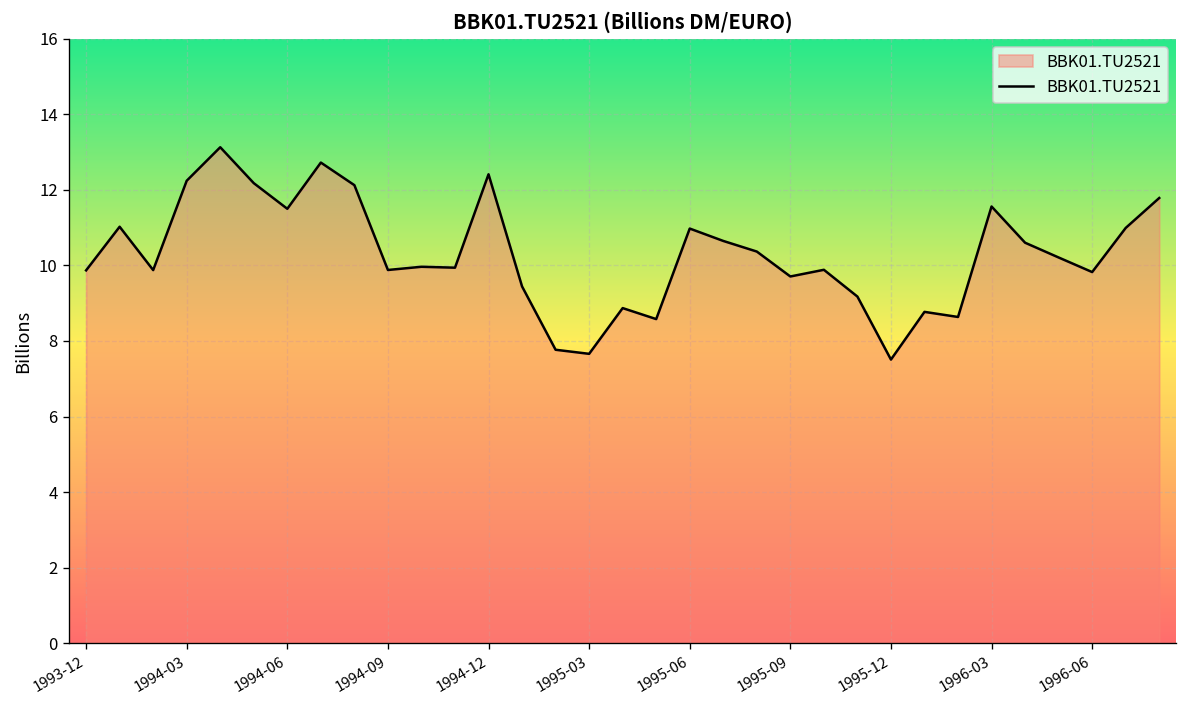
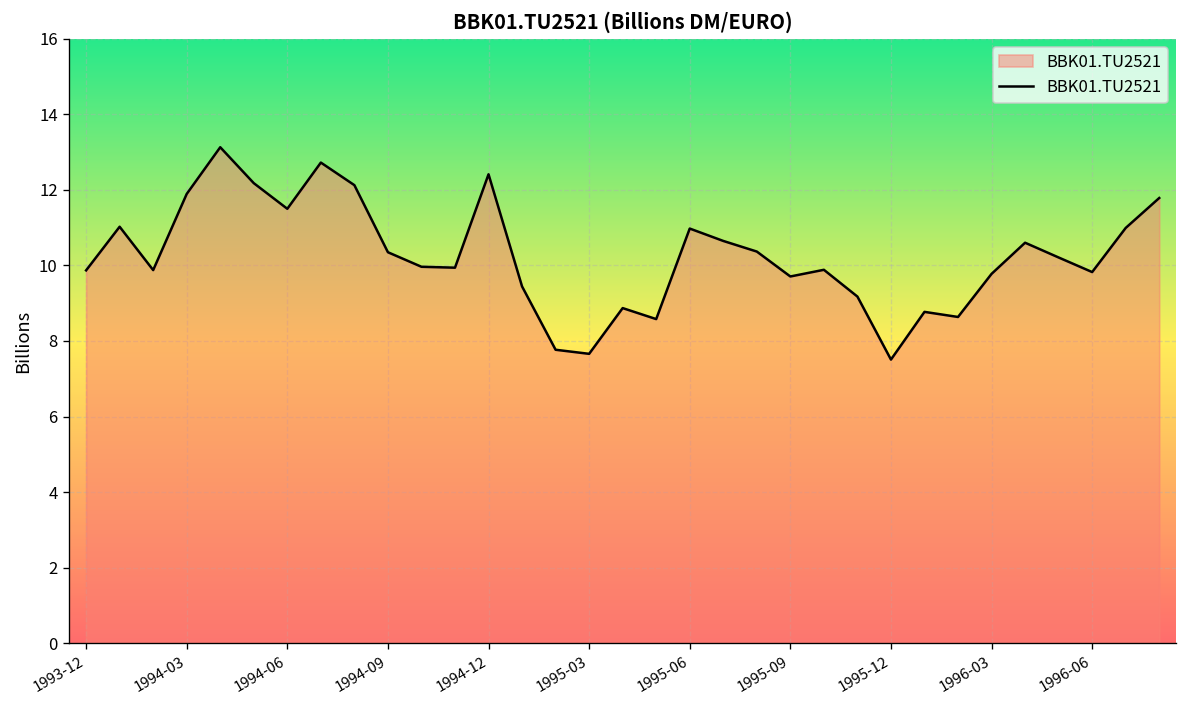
  {
    "1993-12": 9.9,
-   "1994-03": 12.2,
+   "1994-03": 11.9,
    "1994-06": 11.5,
-   "1994-09": 9.9,
+   "1994-09": 10.4,
    "1994-12": 12.4,
    "1995-03": 7.7,
    "1995-06": 11.0,
    "1995-09": 9.7,
    "1995-12": 7.5,
-   "1996-03": 11.6,
+   "1996-03": 9.8,
    "1996-06": 9.8
  }
